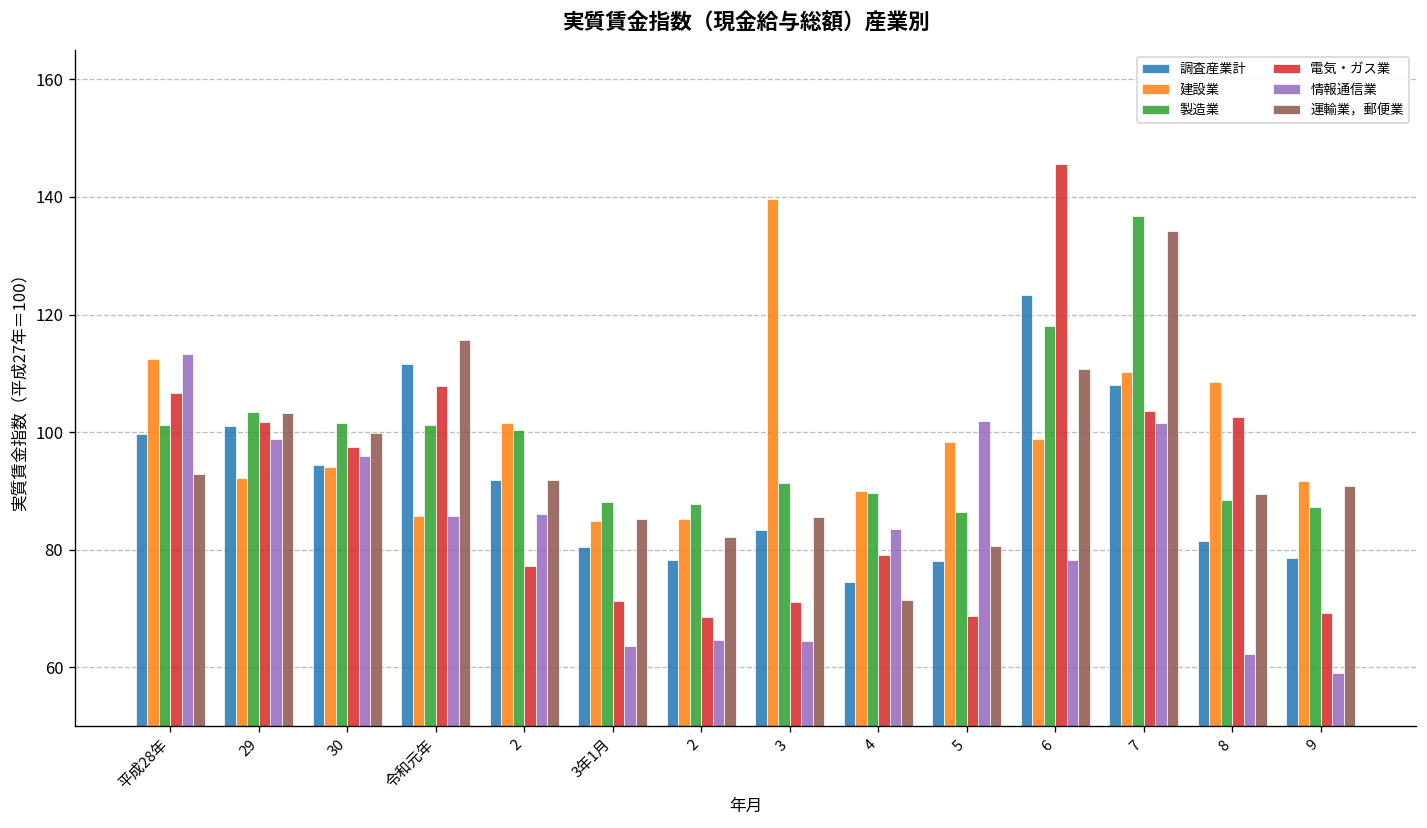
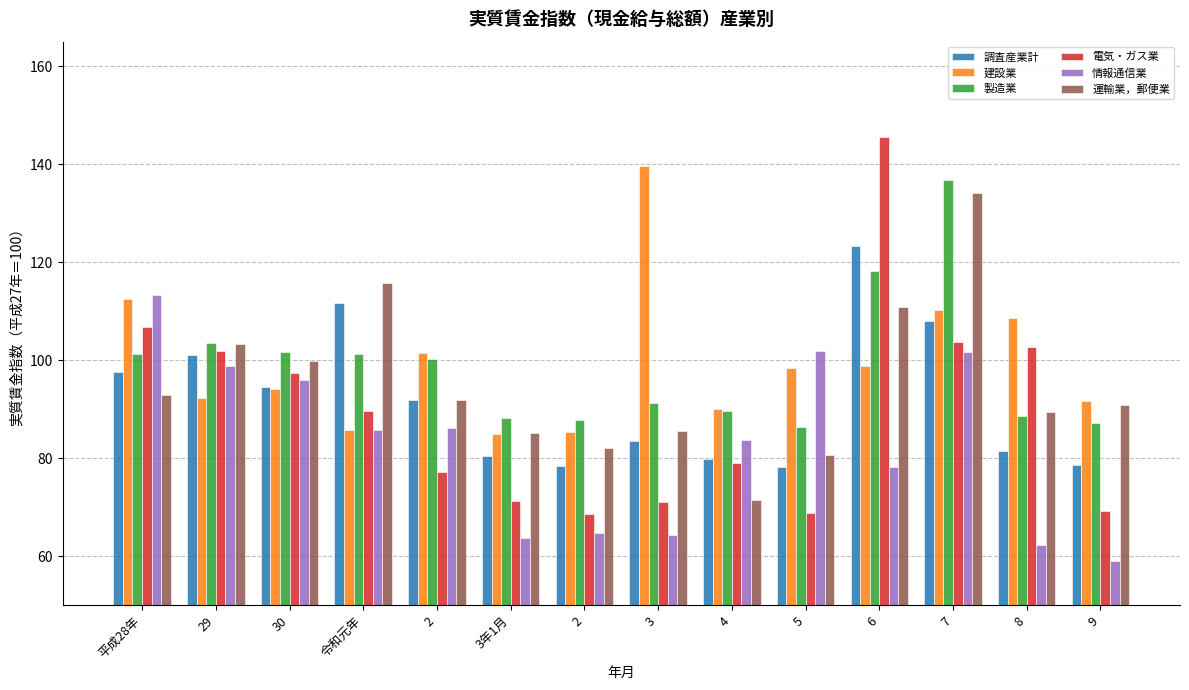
  {
    "調査産業計": {
-     "平成28年": 100,
+     "平成28年": 98,
      "29": 101,
      "30": 95,
      "令和元年": 112,
      "3年1月": 81,
      "3": 83,
-     "4": 75,
+     "4": 80,
      "5": 78,
      "6": 123,
      "7": 108,
      "8": 82,
      "9": 79
    },
    "建設業": {
      "平成28年": 113,
      "29": 92,
      "30": 94,
      "令和元年": 86,
      "3年1月": 85,
      "3": 140,
      "4": 90,
      "5": 98,
      "6": 99,
      "7": 110,
      "8": 109,
      "9": 92
    },
    "製造業": {
      "平成28年": 101,
      "29": 103,
      "30": 102,
      "令和元年": 101,
      "3年1月": 88,
      "3": 91,
      "4": 90,
      "5": 86,
      "6": 118,
      "7": 137,
      "8": 89,
      "9": 87
    },
    "電気・ガス業": {
      "平成28年": 107,
      "29": 102,
      "30": 97,
-     "令和元年": 108,
+     "令和元年": 90,
      "3年1月": 71,
      "3": 71,
      "4": 79,
      "5": 69,
      "6": 146,
      "7": 104,
      "8": 103,
      "9": 69
    },
    "情報通信業": {
      "平成28年": 113,
      "29": 99,
      "30": 96,
      "令和元年": 86,
      "3年1月": 64,
      "3": 64,
      "4": 84,
      "5": 102,
      "6": 78,
      "7": 102,
      "8": 62,
      "9": 59
    },
    "運輸業，郵便業": {
      "平成28年": 93,
      "29": 103,
      "30": 100,
      "令和元年": 116,
      "3年1月": 85,
      "3": 86,
      "4": 71,
      "5": 81,
      "6": 111,
      "7": 134,
      "8": 89,
      "9": 91
    }
  }
